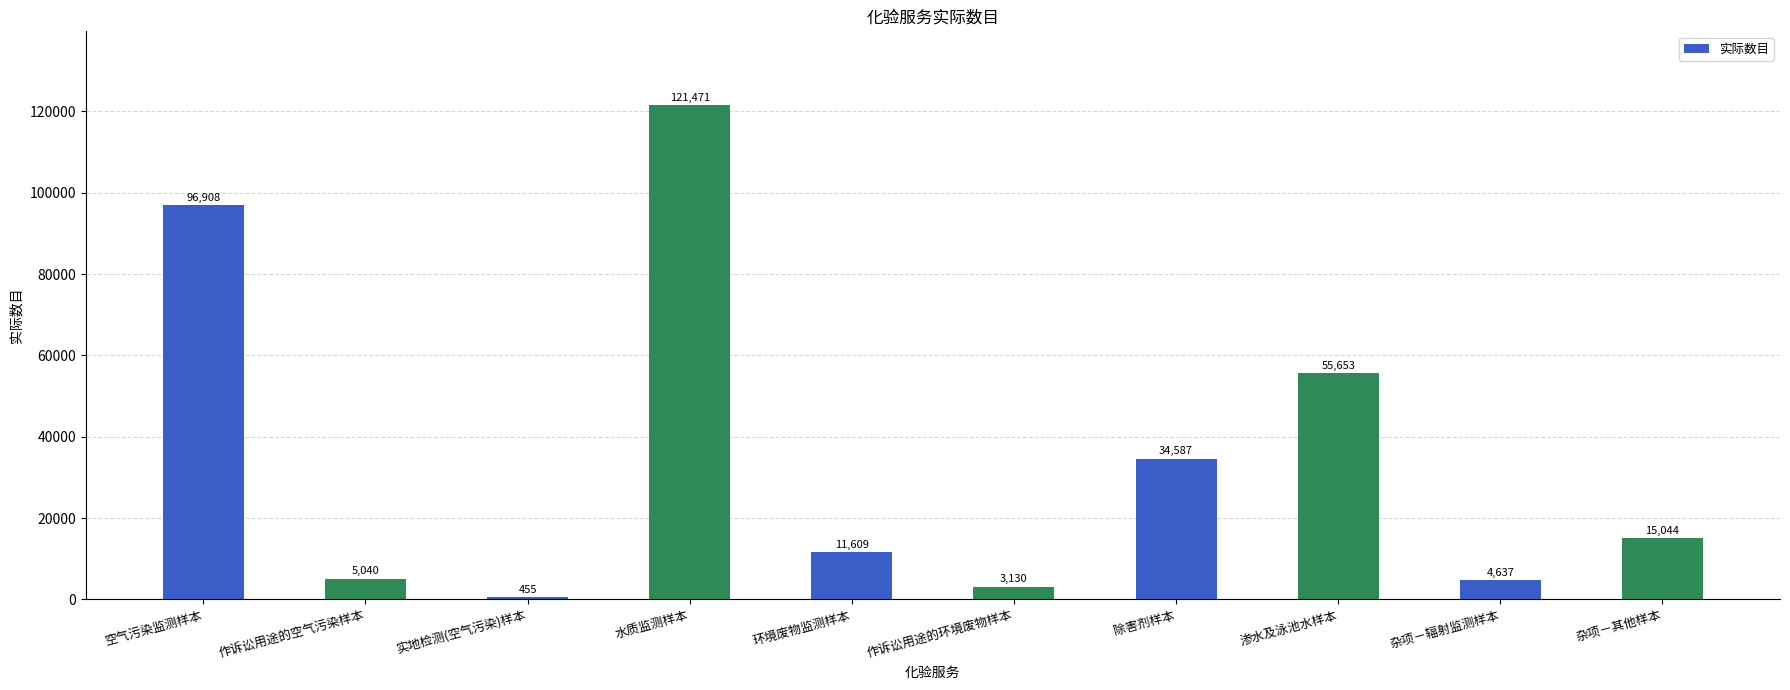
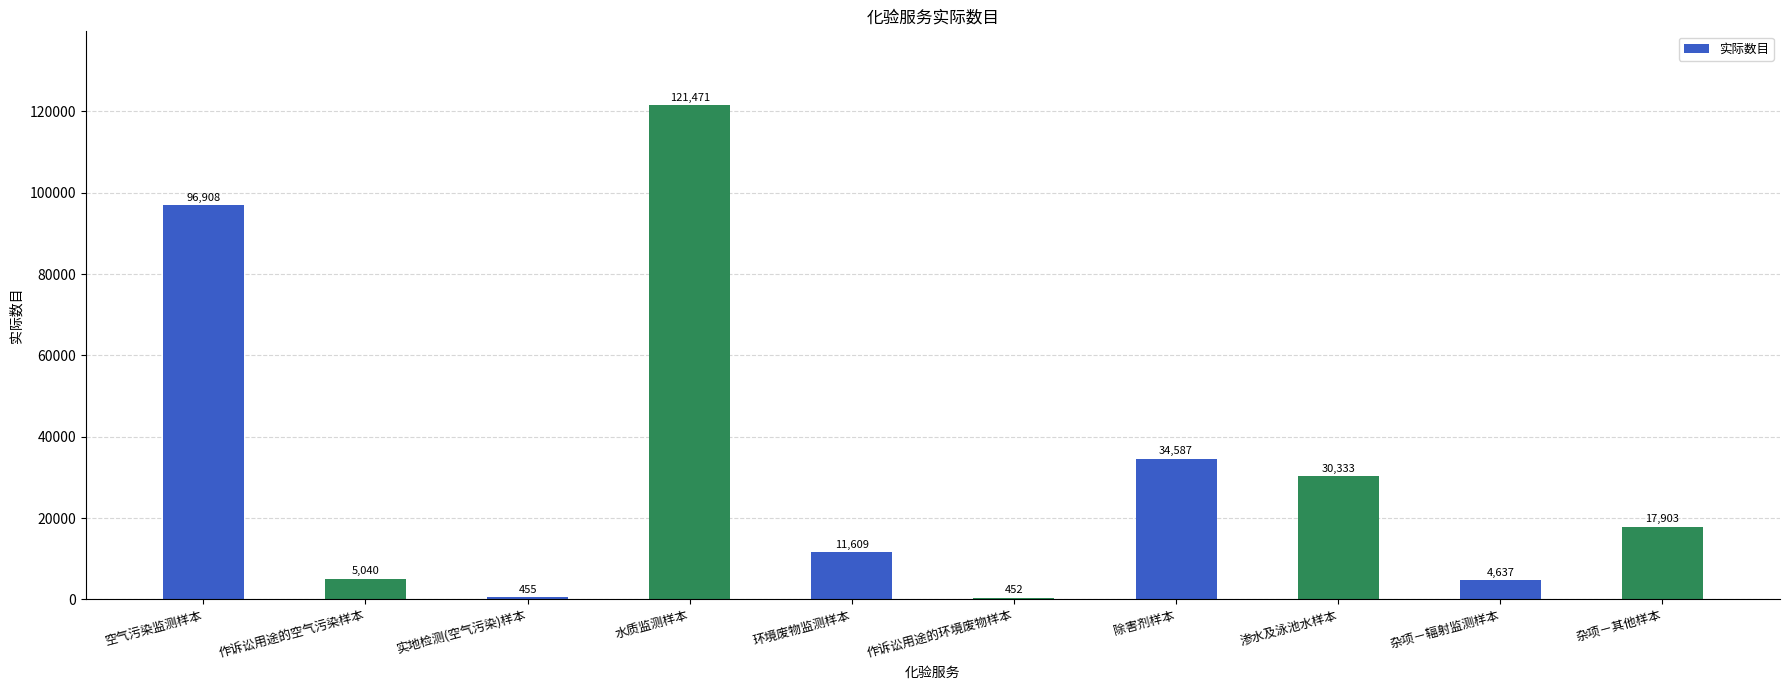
  {
    "空气污染监测样本": "96,908",
    "作诉讼用途的空气污染样本": "5,040",
    "实地检测(空气污染)样本": "455",
    "水质监测样本": "121,471",
    "环境废物监测样本": "11,609",
-   "作诉讼用途的环境废物样本": "3,130",
+   "作诉讼用途的环境废物样本": "452",
    "除害剂样本": "34,587",
-   "渗水及泳池水样本": "55,653",
+   "渗水及泳池水样本": "30,333",
    "杂项－辐射监测样本": "4,637",
-   "杂项－其他样本": "15,044"
+   "杂项－其他样本": "17,903"
  }
